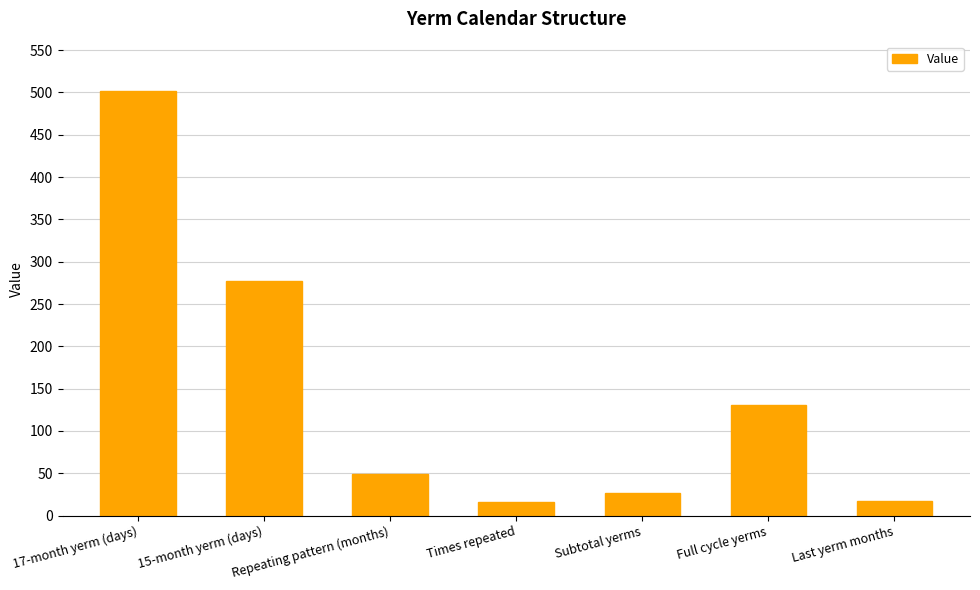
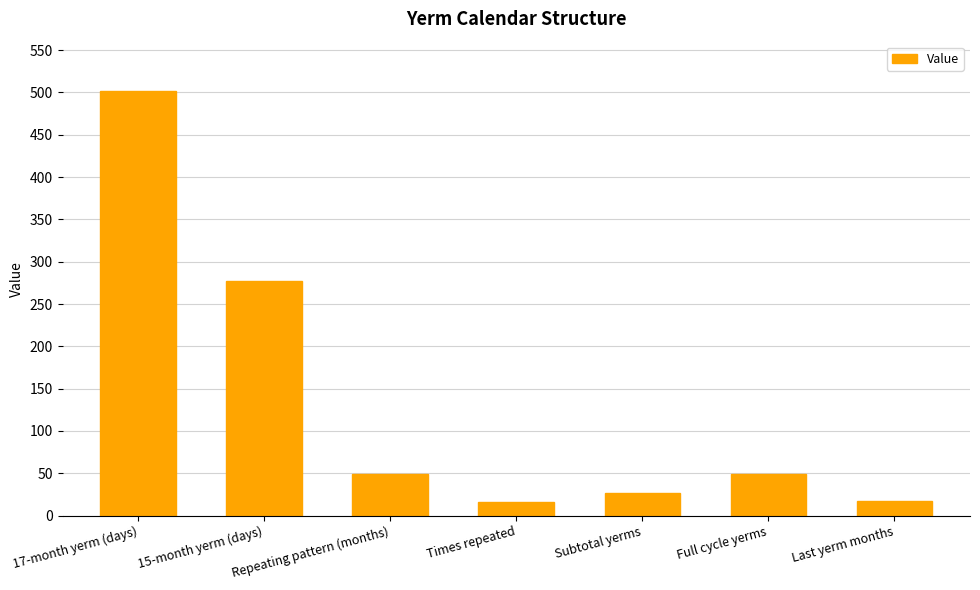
  {
    "17-month yerm (days)": 500,
    "15-month yerm (days)": 280,
    "Repeating pattern (months)": 50,
    "Times repeated": 20,
    "Subtotal yerms": 30,
-   "Full cycle yerms": 130,
+   "Full cycle yerms": 50,
    "Last yerm months": 20
  }
